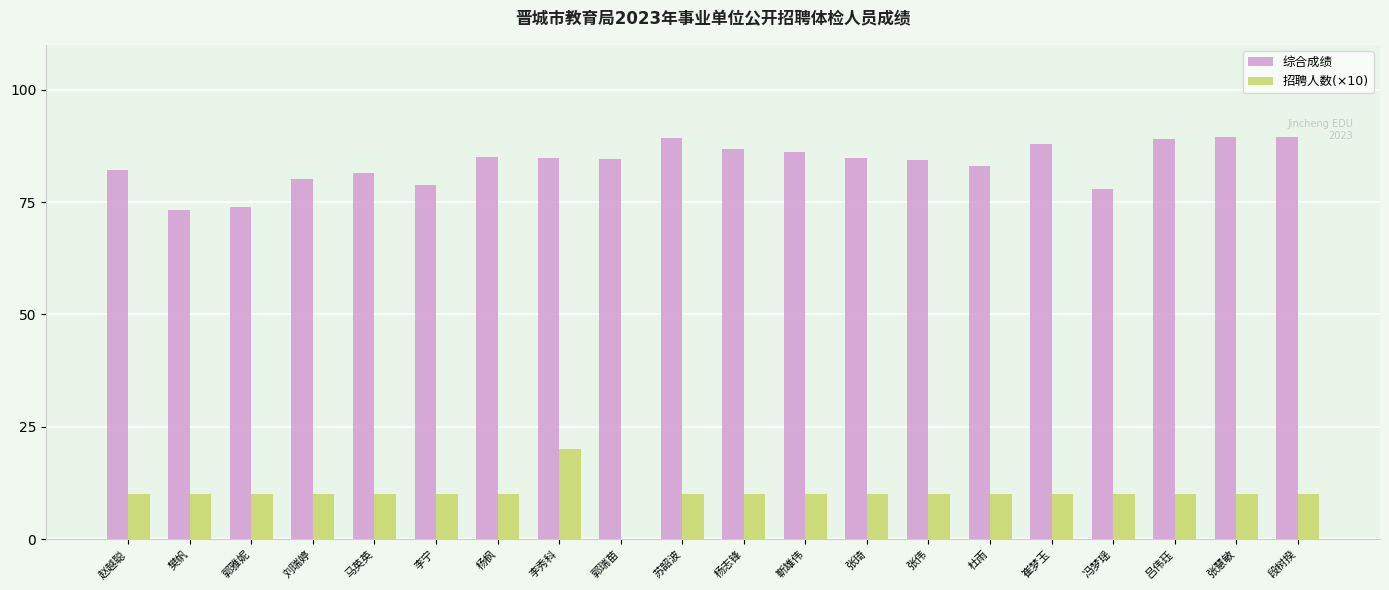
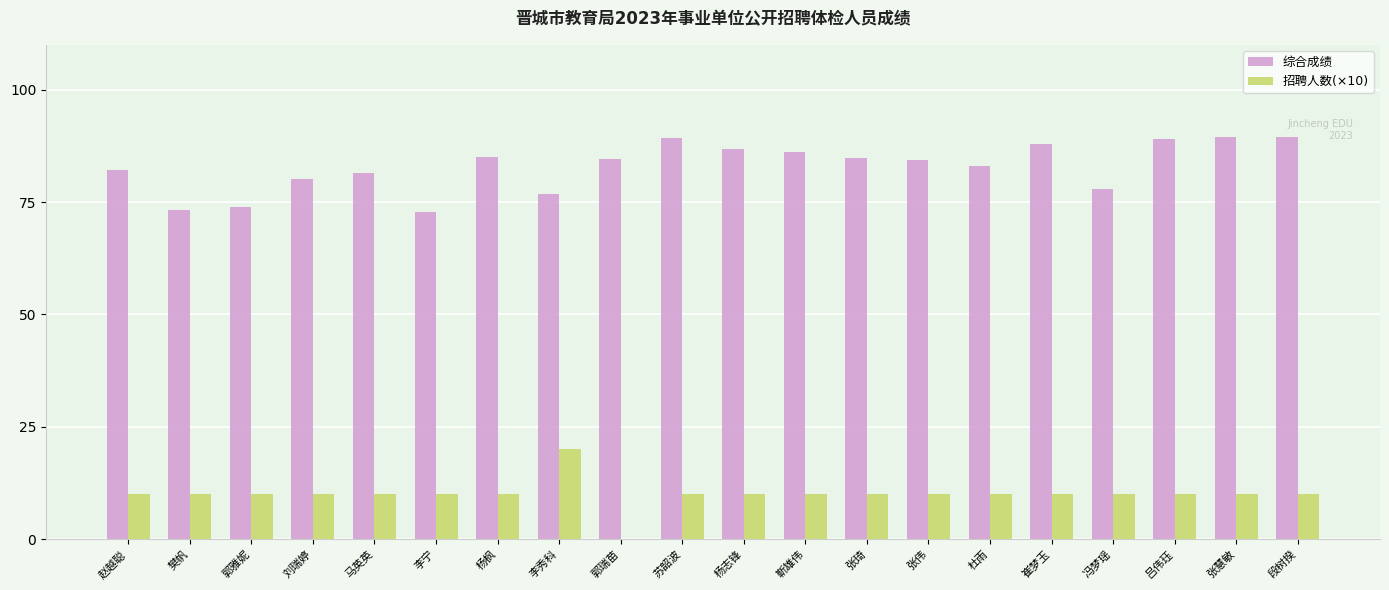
  {
    "综合成绩": {
      "赵越聪": 82,
      "樊帆": 73,
      "郭雅妮": 74,
      "刘瑞婷": 80,
      "马英英": 81,
-     "李宁": 79,
+     "李宁": 73,
      "杨枫": 85,
-     "李秀科": 85,
+     "李秀科": 77,
      "郭瑞苗": 85,
      "苏韶波": 89,
      "杨志锋": 87,
      "靳雄伟": 86,
      "张琦": 85,
      "张伟": 84,
      "杜雨": 83,
      "崔梦玉": 88,
      "冯梦瑶": 78,
      "吕伟珏": 89,
      "张慧敏": 90
    },
    "招聘人数(×10)": {
      "赵越聪": 10,
      "樊帆": 10,
      "郭雅妮": 10,
      "刘瑞婷": 10,
      "马英英": 10,
      "李宁": 10,
      "杨枫": 10,
      "李秀科": 20,
      "郭瑞苗": 0,
      "苏韶波": 10,
      "杨志锋": 10,
      "靳雄伟": 10,
      "张琦": 10,
      "张伟": 10,
      "杜雨": 10,
      "崔梦玉": 10,
      "冯梦瑶": 10,
      "吕伟珏": 10,
      "张慧敏": 10,
      "段树揆": 10
    }
  }
